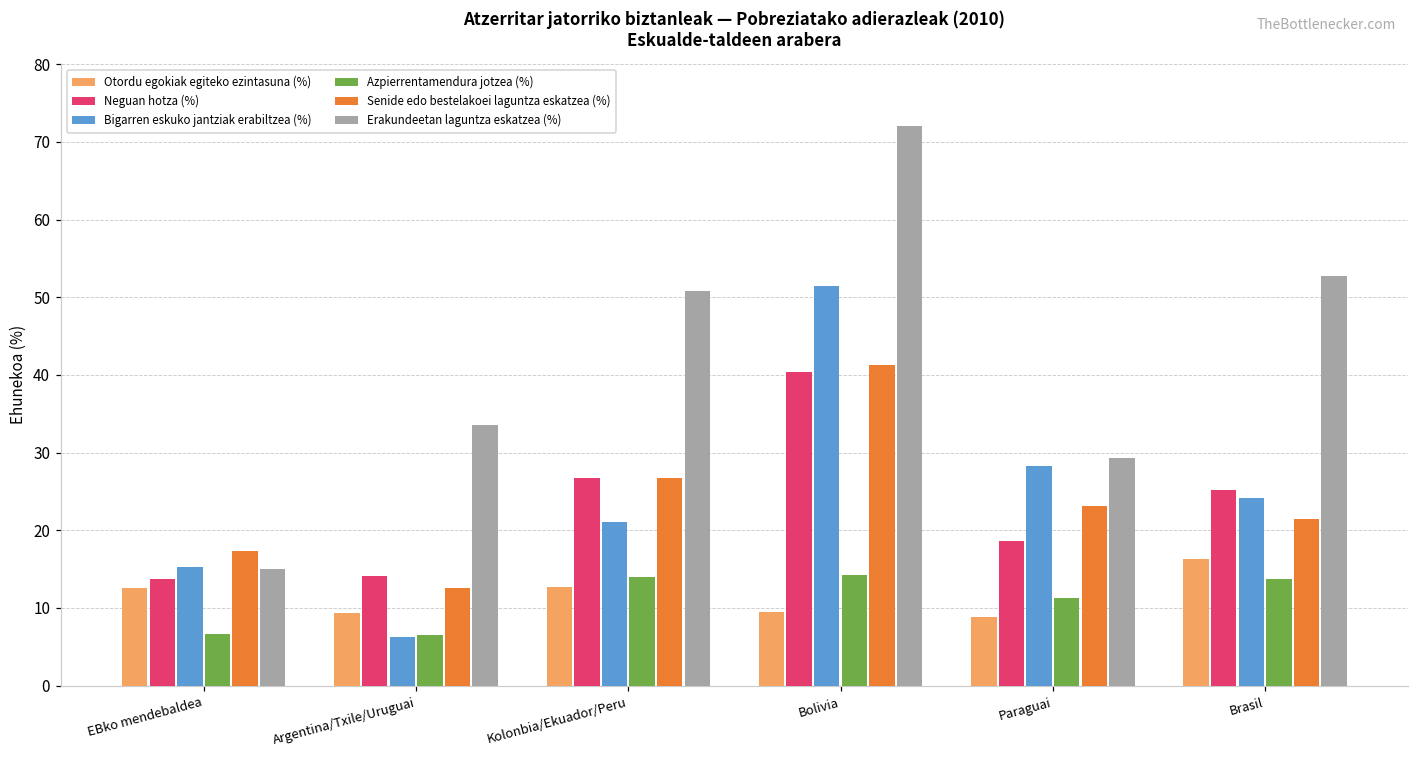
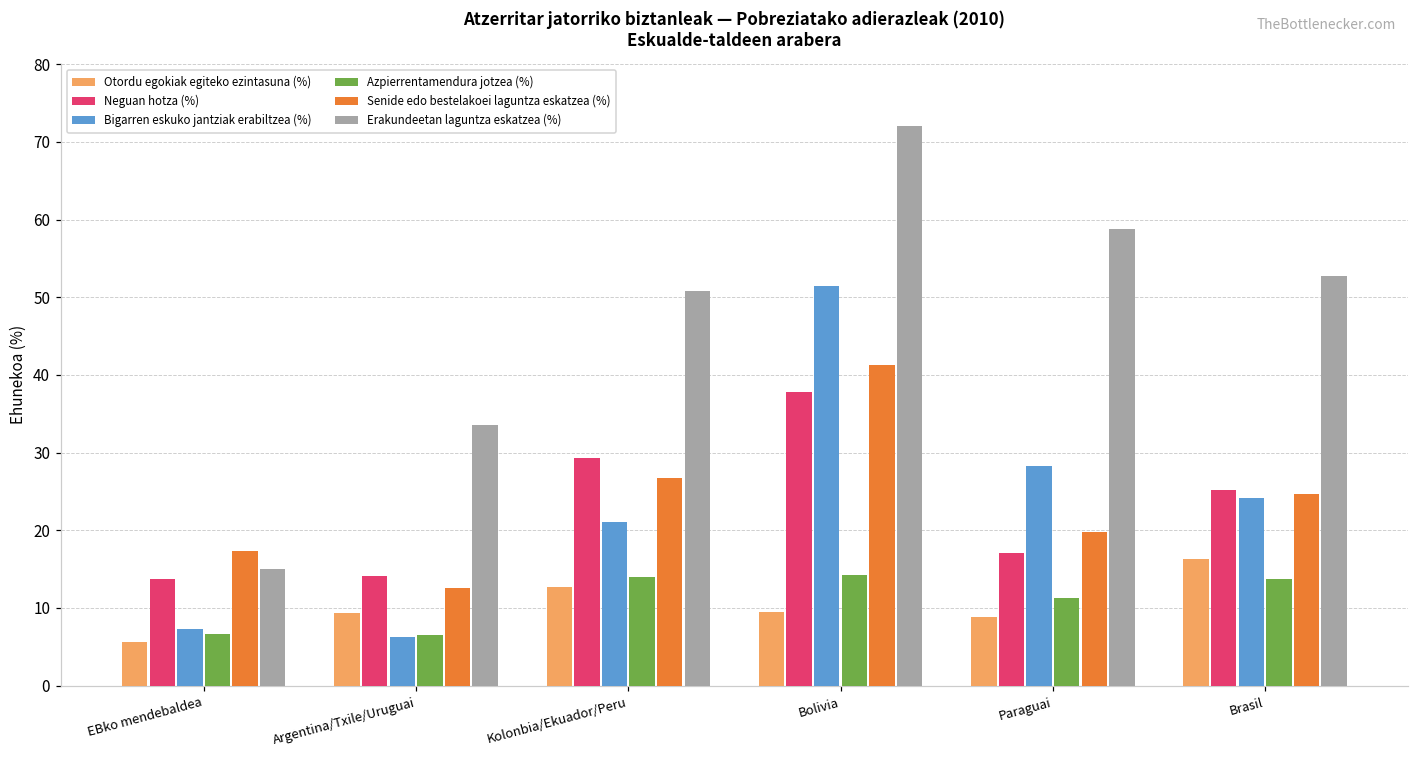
  {
    "Otordu egokiak egiteko ezintasuna (%)": {
-     "EBko mendebaldea": 13,
+     "EBko mendebaldea": 6,
      "Argentina/Txile/Uruguai": 9,
      "Kolonbia/Ekuador/Peru": 13,
      "Bolivia": 9,
      "Paraguai": 9,
      "Brasil": 16
    },
    "Neguan hotza (%)": {
      "EBko mendebaldea": 14,
      "Argentina/Txile/Uruguai": 14,
-     "Kolonbia/Ekuador/Peru": 27,
-     "Bolivia": 40,
-     "Paraguai": 19,
+     "Kolonbia/Ekuador/Peru": 29,
+     "Bolivia": 38,
+     "Paraguai": 17,
      "Brasil": 25
    },
    "Bigarren eskuko jantziak erabiltzea (%)": {
-     "EBko mendebaldea": 15,
+     "EBko mendebaldea": 7,
      "Argentina/Txile/Uruguai": 6,
      "Kolonbia/Ekuador/Peru": 21,
      "Bolivia": 51,
      "Paraguai": 28,
      "Brasil": 24
    },
    "Azpierrentamendura jotzea (%)": {
      "EBko mendebaldea": 7,
      "Argentina/Txile/Uruguai": 6,
      "Kolonbia/Ekuador/Peru": 14,
      "Bolivia": 14,
      "Paraguai": 11,
      "Brasil": 14
    },
    "Senide edo bestelakoei laguntza eskatzea (%)": {
      "EBko mendebaldea": 17,
      "Argentina/Txile/Uruguai": 12,
      "Kolonbia/Ekuador/Peru": 27,
      "Bolivia": 41,
-     "Paraguai": 23,
-     "Brasil": 21
+     "Paraguai": 20,
+     "Brasil": 25
    },
    "Erakundeetan laguntza eskatzea (%)": {
      "EBko mendebaldea": 15,
      "Argentina/Txile/Uruguai": 34,
      "Kolonbia/Ekuador/Peru": 51,
      "Bolivia": 72,
-     "Paraguai": 29,
+     "Paraguai": 59,
      "Brasil": 53
    }
  }
